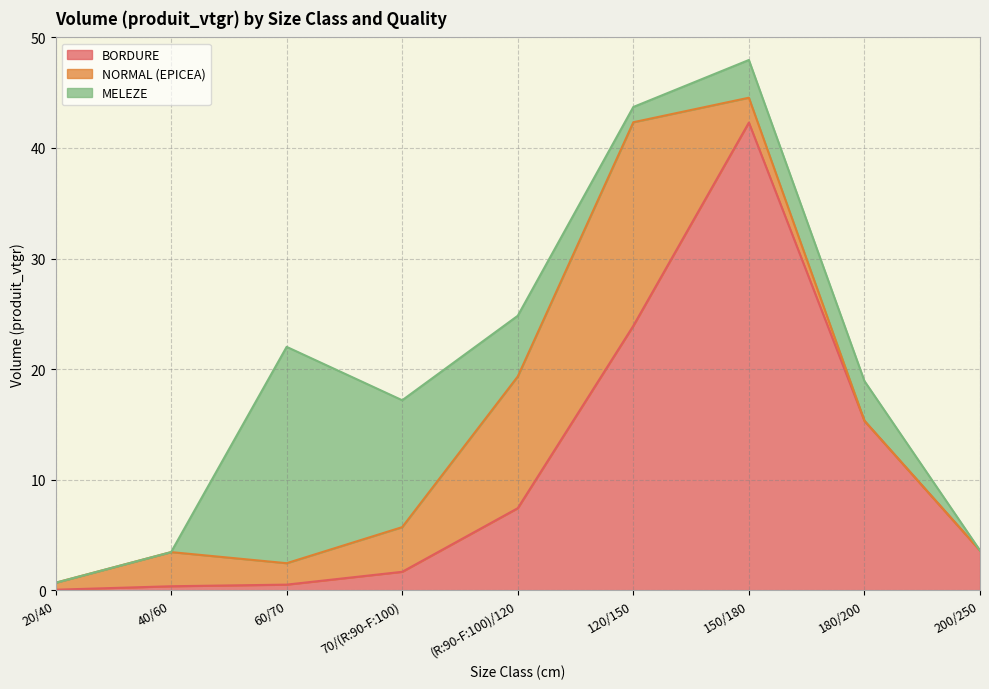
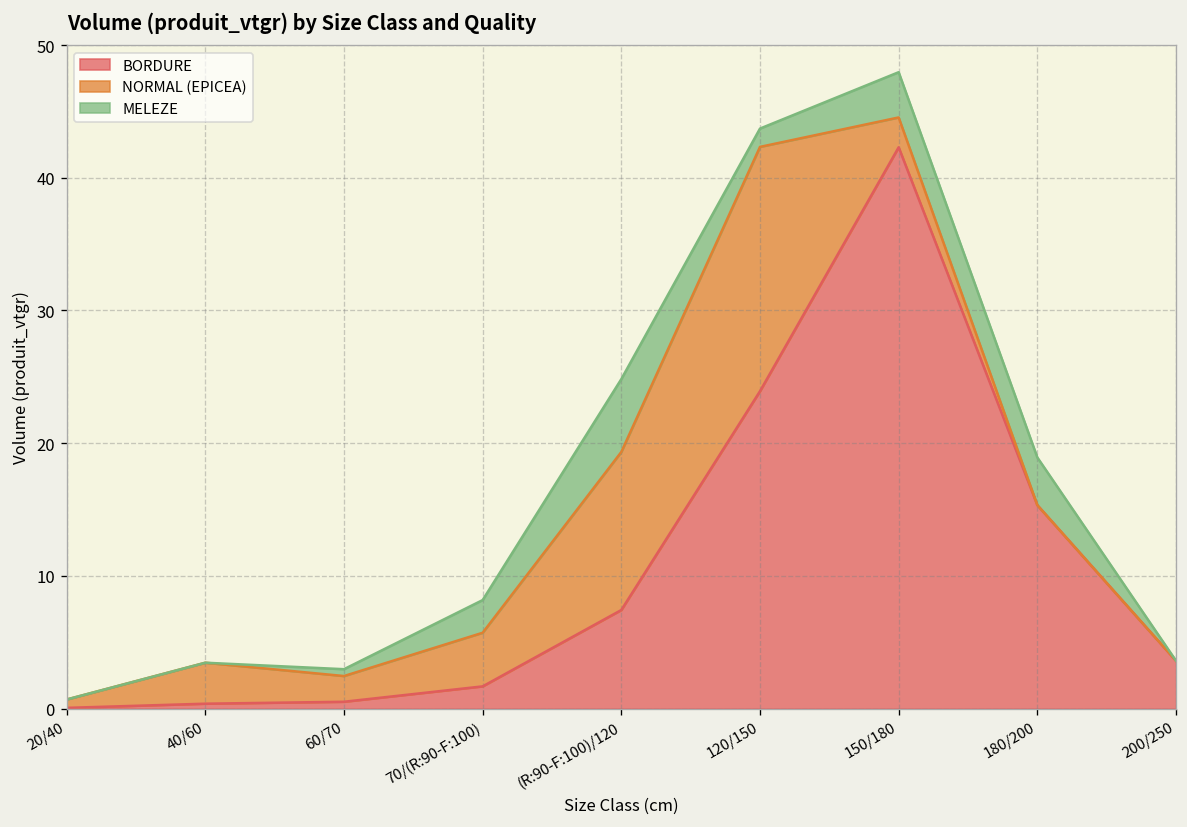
  {
    "MELEZE": {
-     "60/70": 19.6,
-     "70/(R:90-F:100)": 11.5,
+     "60/70": 0.5,
+     "70/(R:90-F:100)": 2.5,
      "(R:90-F:100)/120": 5.5,
      "120/150": 1.4,
      "150/180": 3.4,
      "180/200": 3.6
    }
  }
